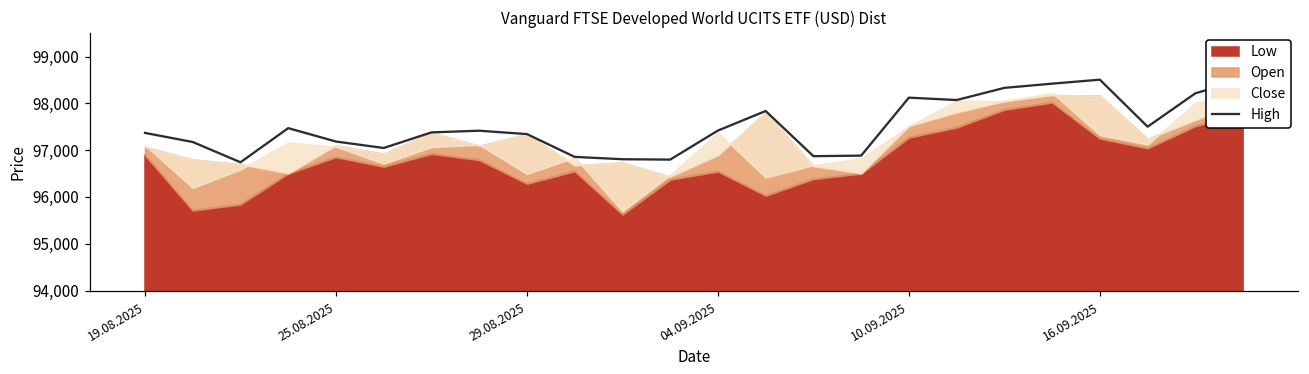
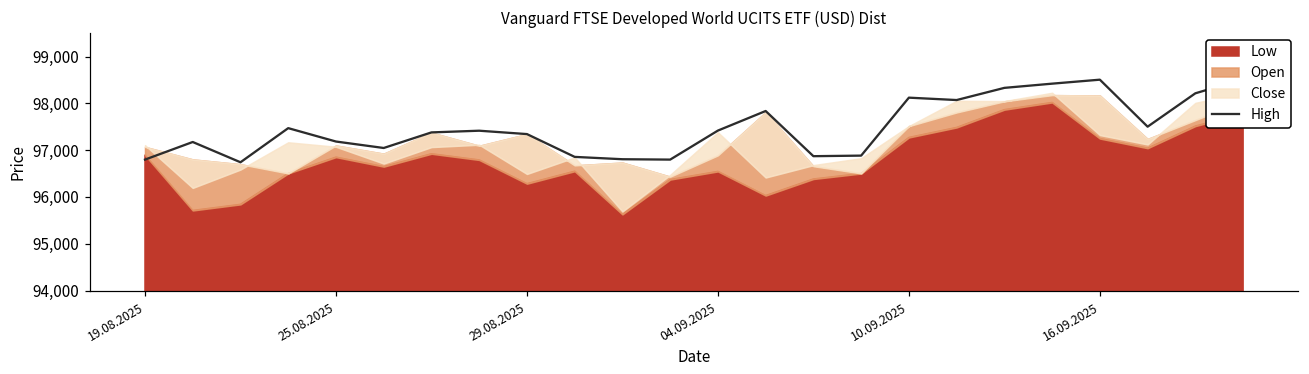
  {
    "High": {
-     "19.08.2025": "97,400",
+     "19.08.2025": "96,800",
      "25.08.2025": "97,200",
      "10.09.2025": "98,100",
      "16.09.2025": "98,500"
    },
    "Low": {
      "19.08.2025": "96,900",
      "25.08.2025": "96,900",
      "29.08.2025": "96,300",
      "04.09.2025": "96,500",
      "10.09.2025": "97,300",
      "16.09.2025": "97,200"
    }
  }
